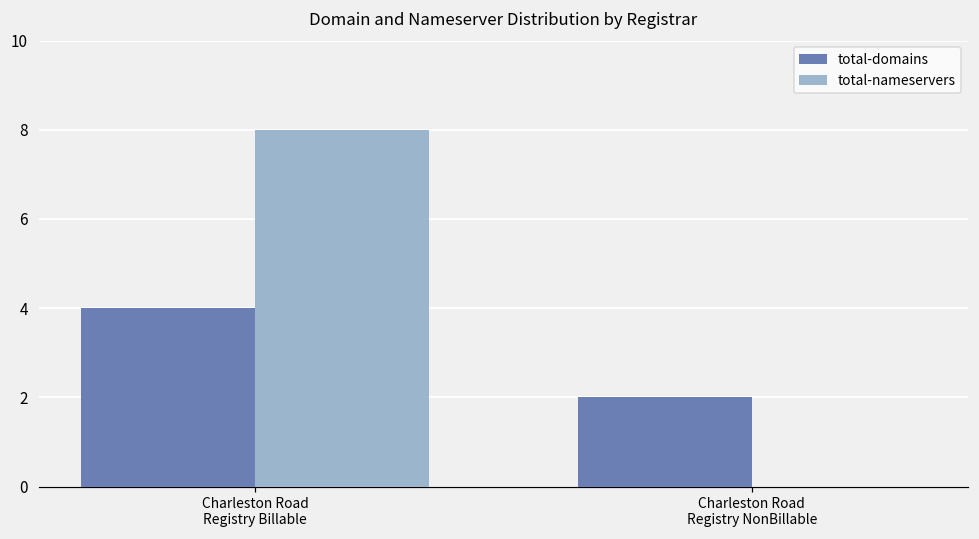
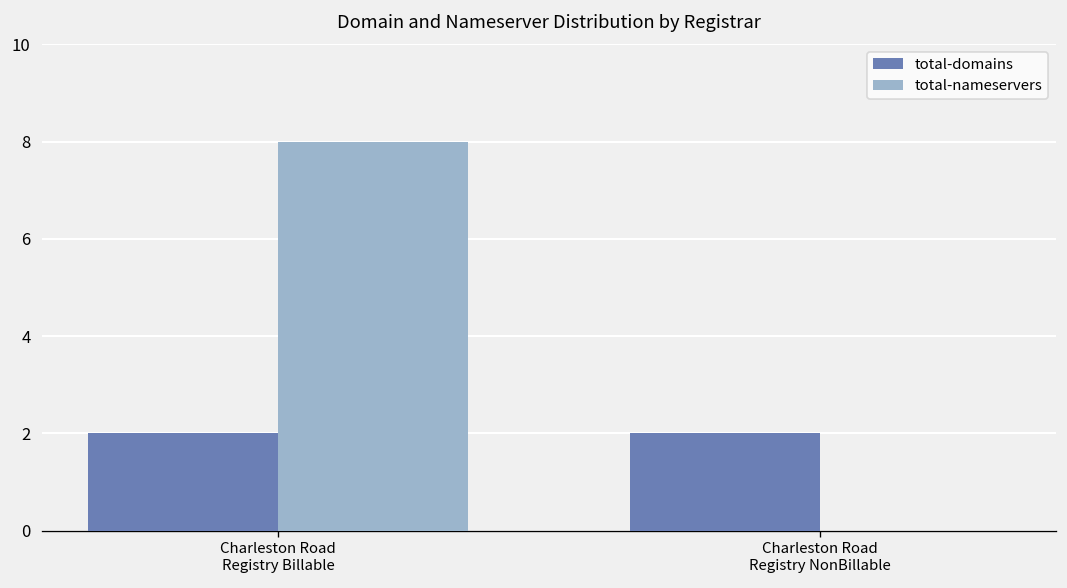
  {
    "total-domains": {
-     "Charleston Road Registry Billable": 4,
+     "Charleston Road Registry Billable": 2,
      "Charleston Road Registry NonBillable": 2
    },
    "total-nameservers": {
      "Charleston Road Registry Billable": 8,
      "Charleston Road Registry NonBillable": 0
    }
  }
